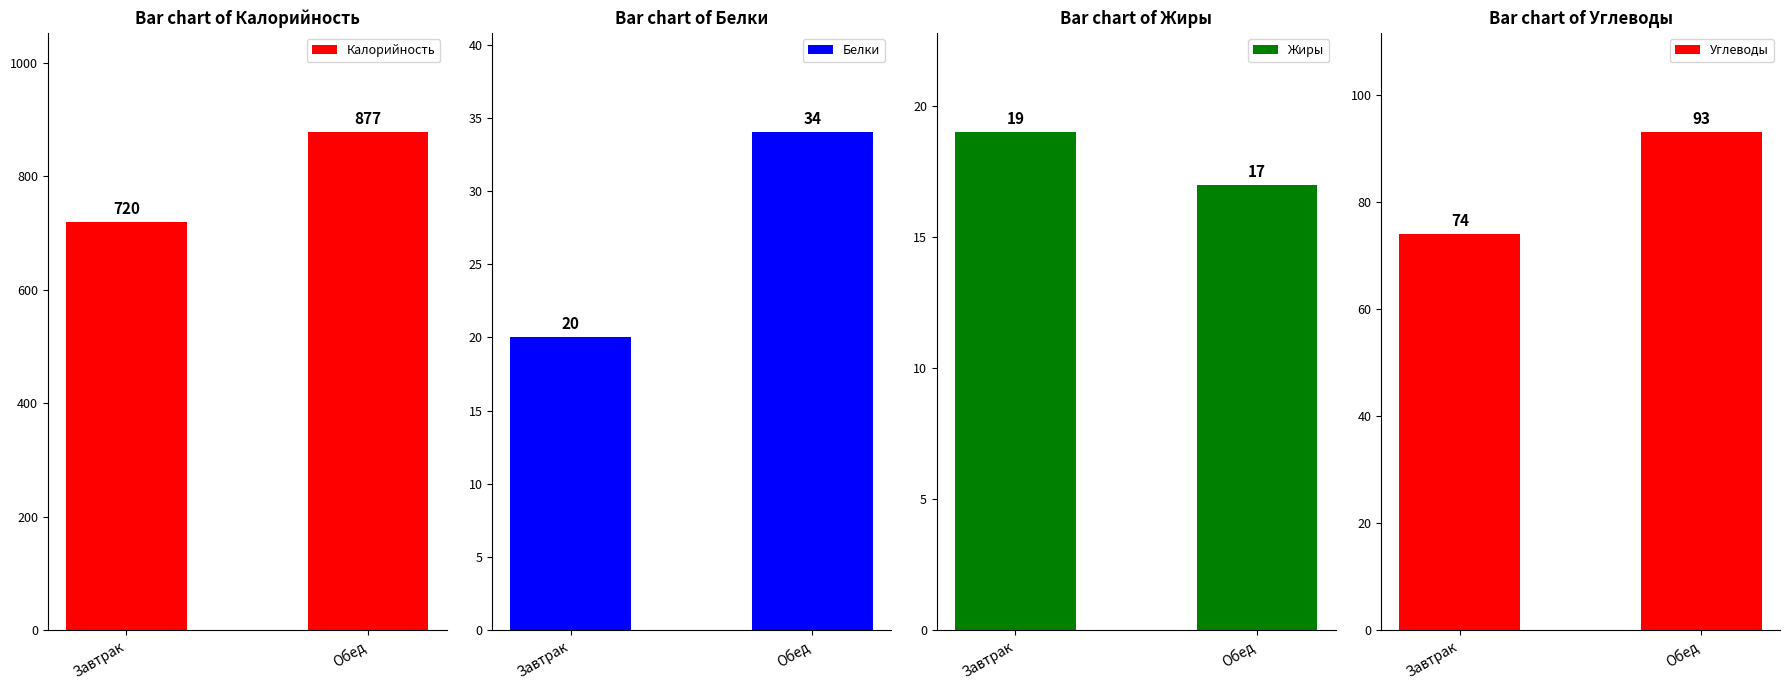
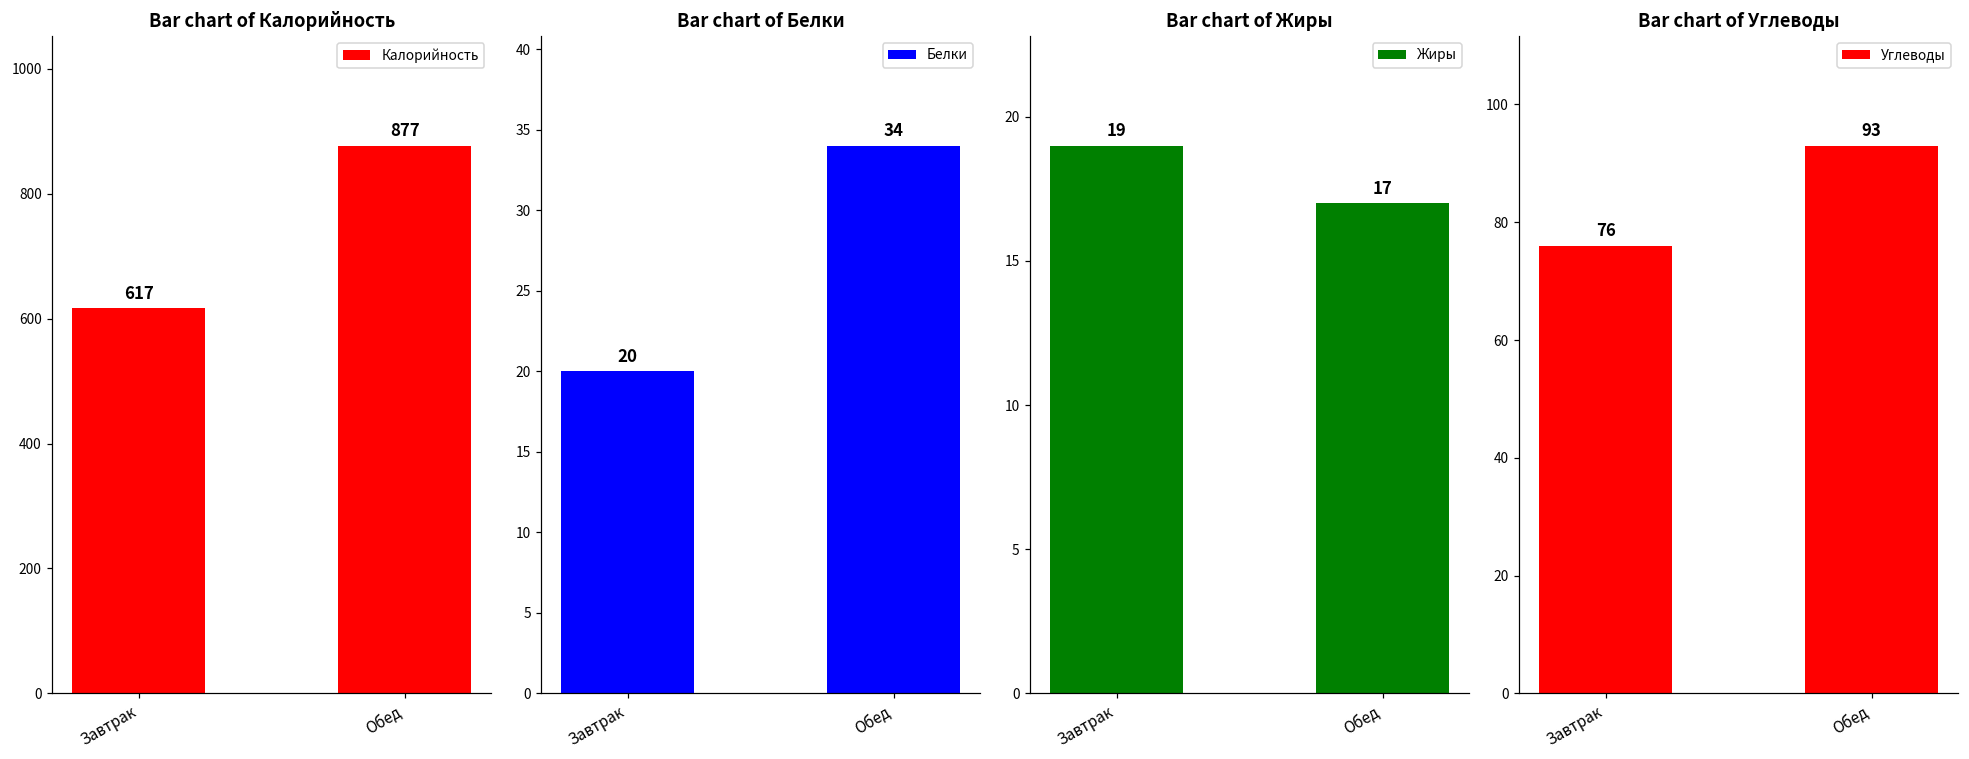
  {
    "Bar chart of Калорийность": {
-     "Завтрак": 720,
+     "Завтрак": 617,
      "Обед": 877
    },
    "Bar chart of Белки": {
      "Завтрак": 20,
      "Обед": 34
    },
    "Bar chart of Жиры": {
      "Завтрак": 19,
      "Обед": 17
    },
    "Bar chart of Углеводы": {
-     "Завтрак": 74,
+     "Завтрак": 76,
      "Обед": 93
    }
  }
